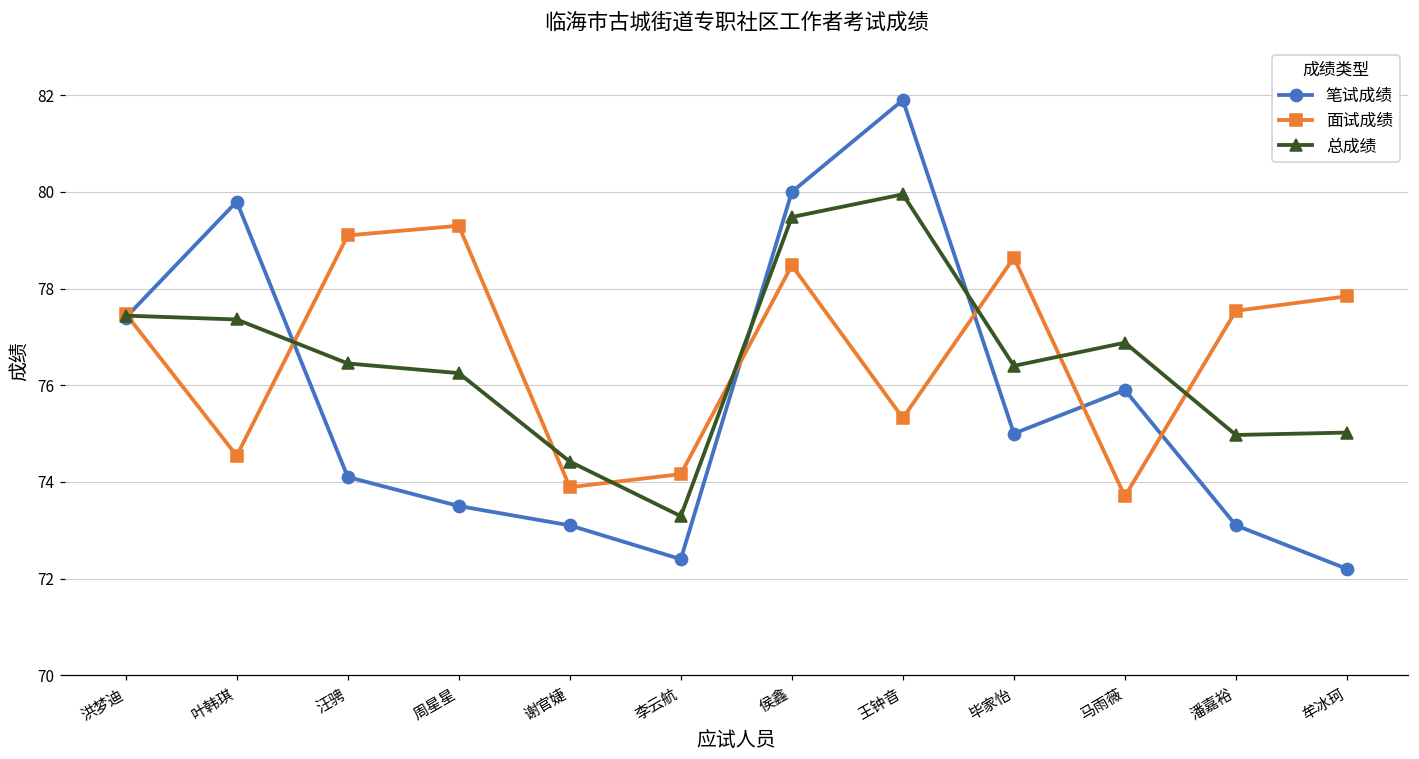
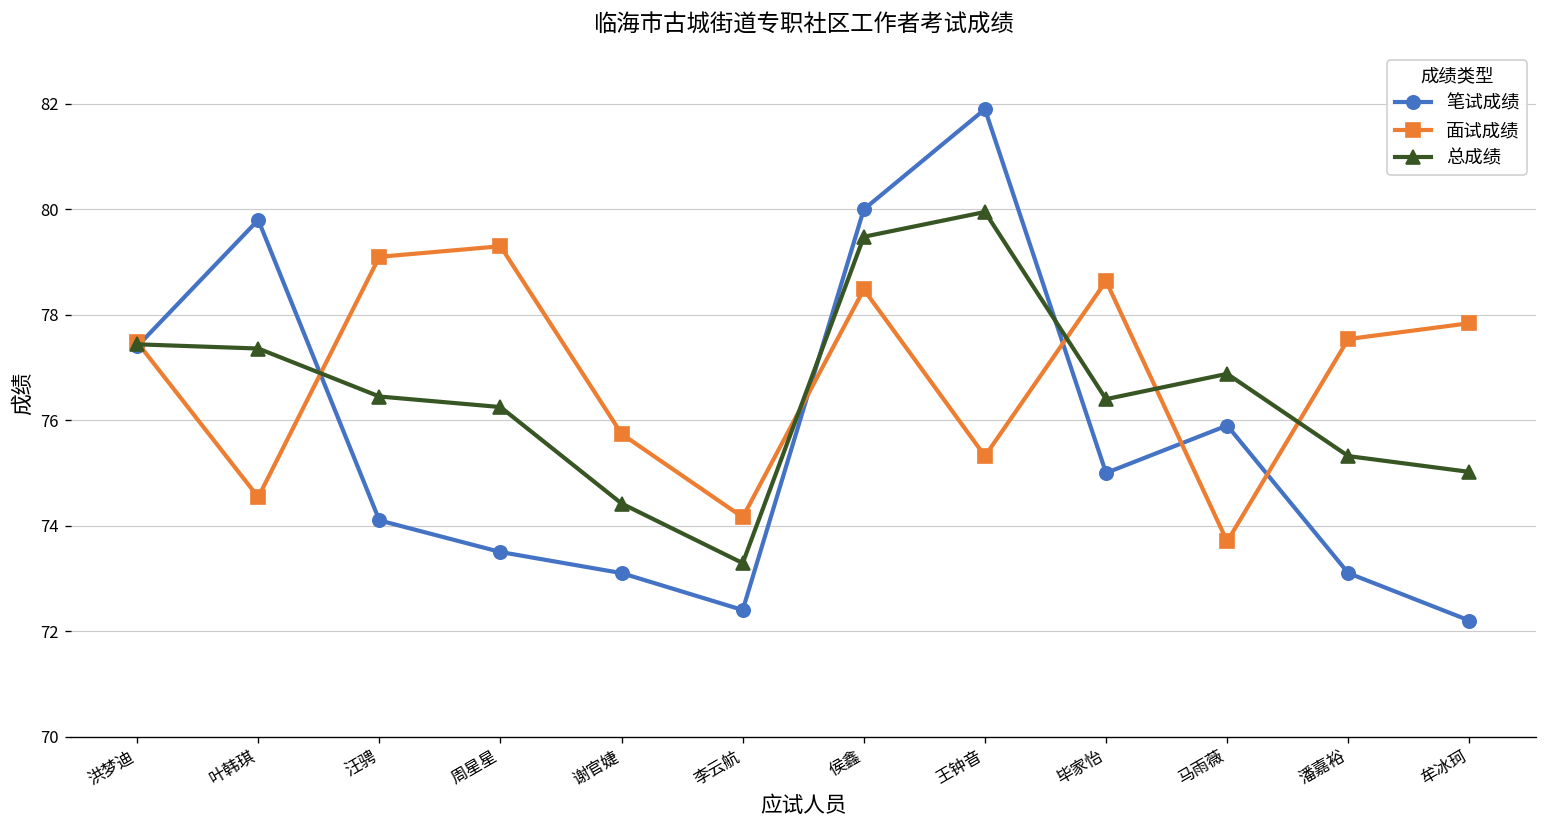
  {
    "笔试成绩": {
      "叶韩琪": 79.8,
      "汪骋": 74.1,
      "周星星": 73.5,
      "谢官婕": 73.1,
      "李云航": 72.4,
      "侯鑫": 80.0,
      "王钟音": 81.9,
      "毕家怡": 75.0,
      "马雨薇": 75.9,
      "潘嘉裕": 73.1,
      "牟冰珂": 72.2
    },
    "面试成绩": {
      "叶韩琪": 74.5,
      "汪骋": 79.1,
      "周星星": 79.3,
-     "谢官婕": 73.9,
+     "谢官婕": 75.7,
      "李云航": 74.2,
      "侯鑫": 78.5,
      "王钟音": 75.3,
      "毕家怡": 78.6,
      "马雨薇": 73.7,
      "潘嘉裕": 77.5,
      "牟冰珂": 77.8
    },
    "总成绩": {
      "叶韩琪": 77.4,
      "汪骋": 76.5,
      "周星星": 76.3,
      "谢官婕": 74.4,
      "李云航": 73.3,
      "侯鑫": 79.5,
      "王钟音": 80.0,
      "毕家怡": 76.4,
      "马雨薇": 76.9,
-     "潘嘉裕": 75.0,
+     "潘嘉裕": 75.3,
      "牟冰珂": 75.0
    }
  }
